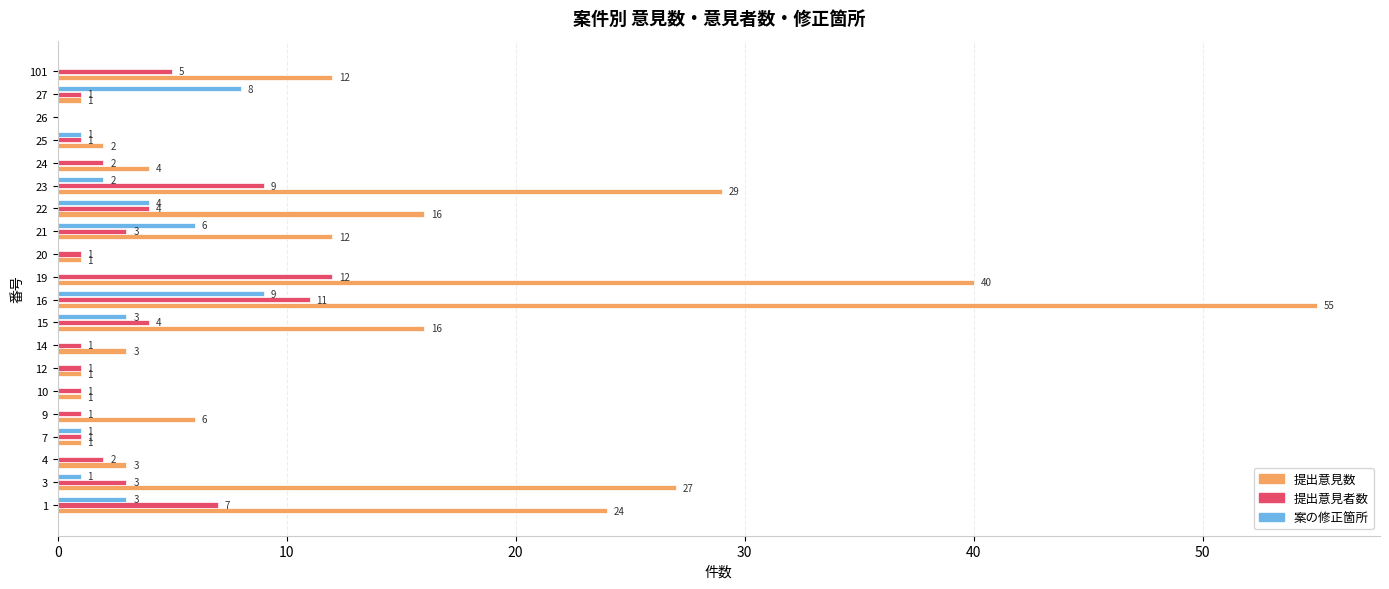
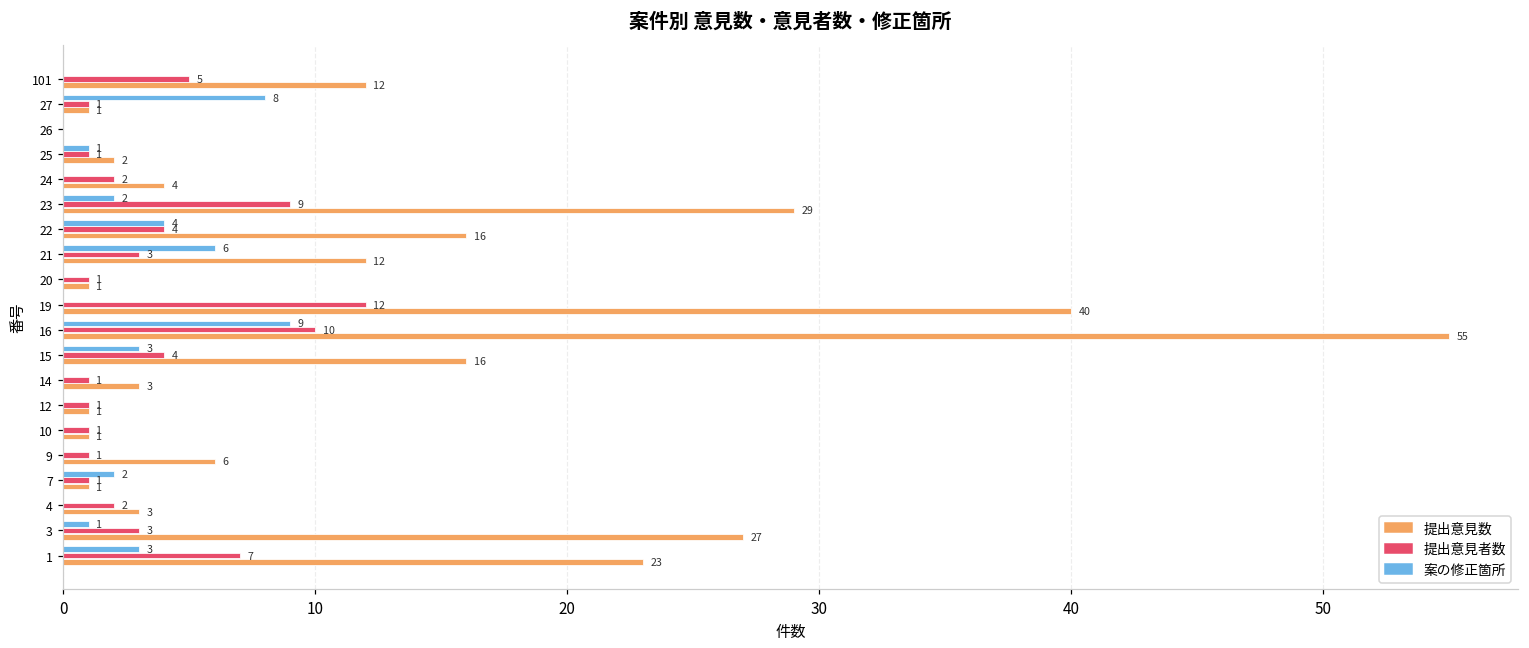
  {
    "提出意見数": {
      "101": 12,
      "25": 2,
      "24": 4,
      "23": 29,
      "22": 16,
      "21": 12,
      "19": 40,
      "16": 55,
      "15": 16,
      "14": 3,
      "9": 6,
      "4": 3,
      "3": 27,
-     "1": 24
+     "1": 23
    },
    "提出意見者数": {
      "101": 5,
      "24": 2,
      "23": 9,
      "21": 3,
      "19": 12,
-     "16": 11,
+     "16": 10,
      "15": 4,
      "14": 1,
      "9": 1,
      "4": 2,
      "3": 3,
      "1": 7
    },
    "案の修正箇所": {
      "27": 8,
      "23": 2,
      "21": 6,
      "16": 9,
      "15": 3,
-     "7": 1,
+     "7": 2,
      "3": 1,
      "1": 3
    }
  }
